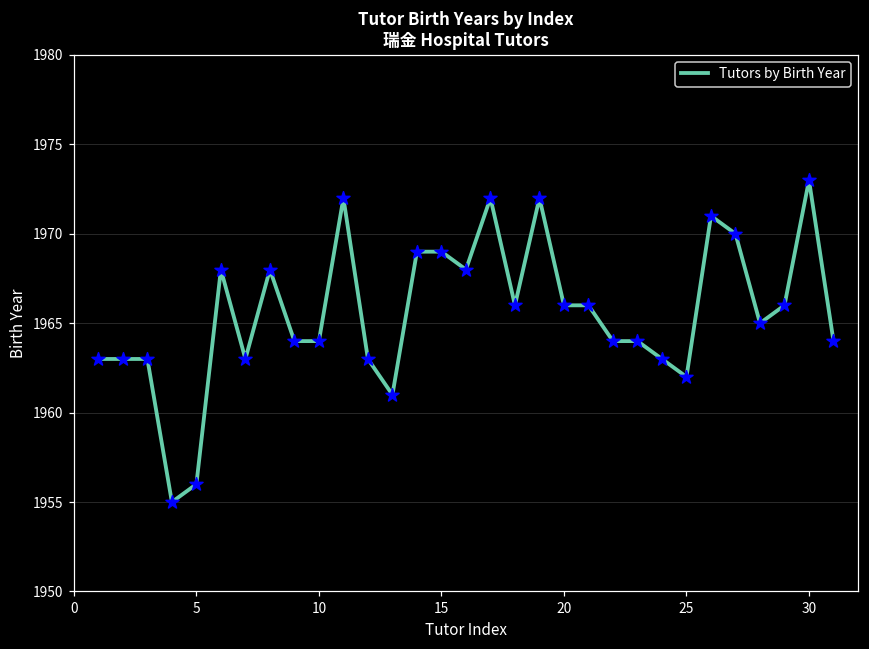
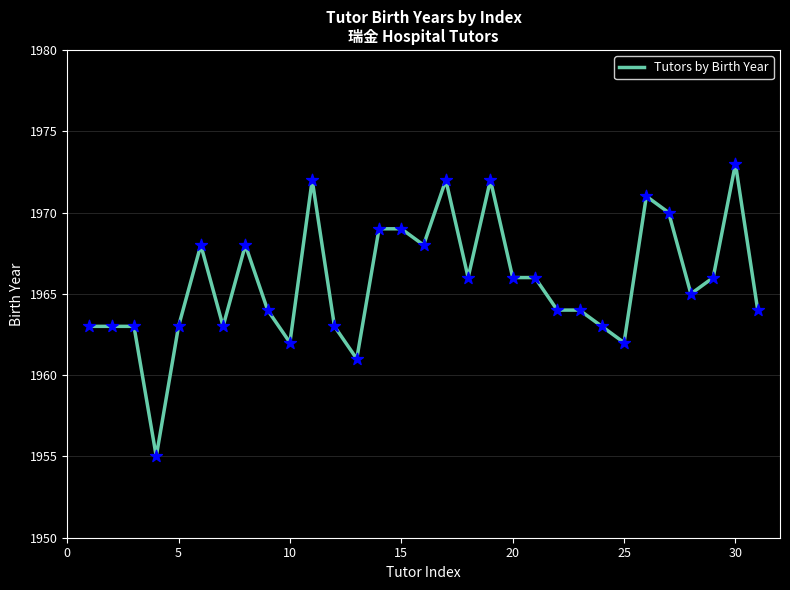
  {
-   "5": 1956,
-   "10": 1964,
+   "5": 1963,
+   "10": 1962,
    "15": 1969,
    "20": 1966,
    "25": 1962,
    "30": 1973
  }
